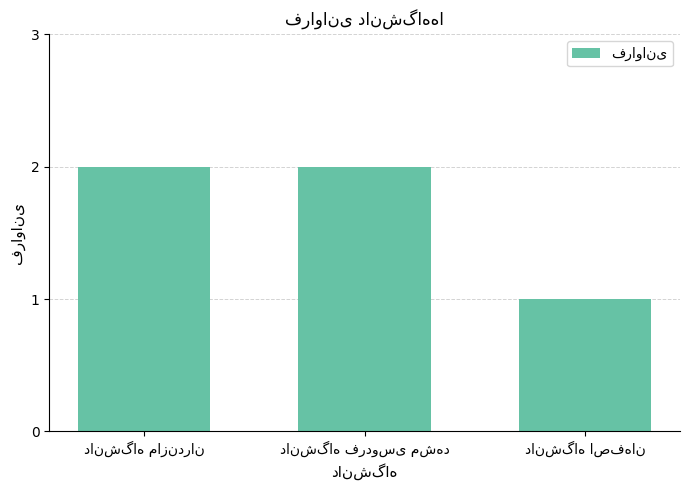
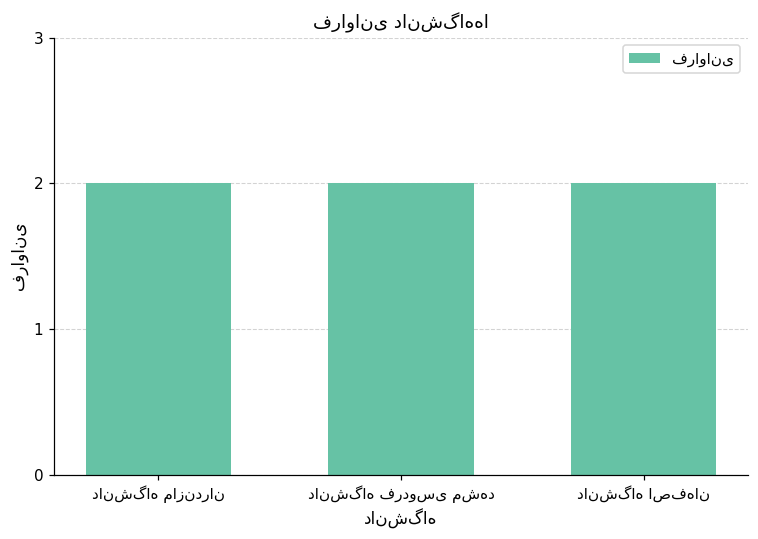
  {
    "دانشگاه مازندران": 2,
    "دانشگاه فردوسی مشهد": 2,
-   "دانشگاه اصفهان": 1
+   "دانشگاه اصفهان": 2
  }
